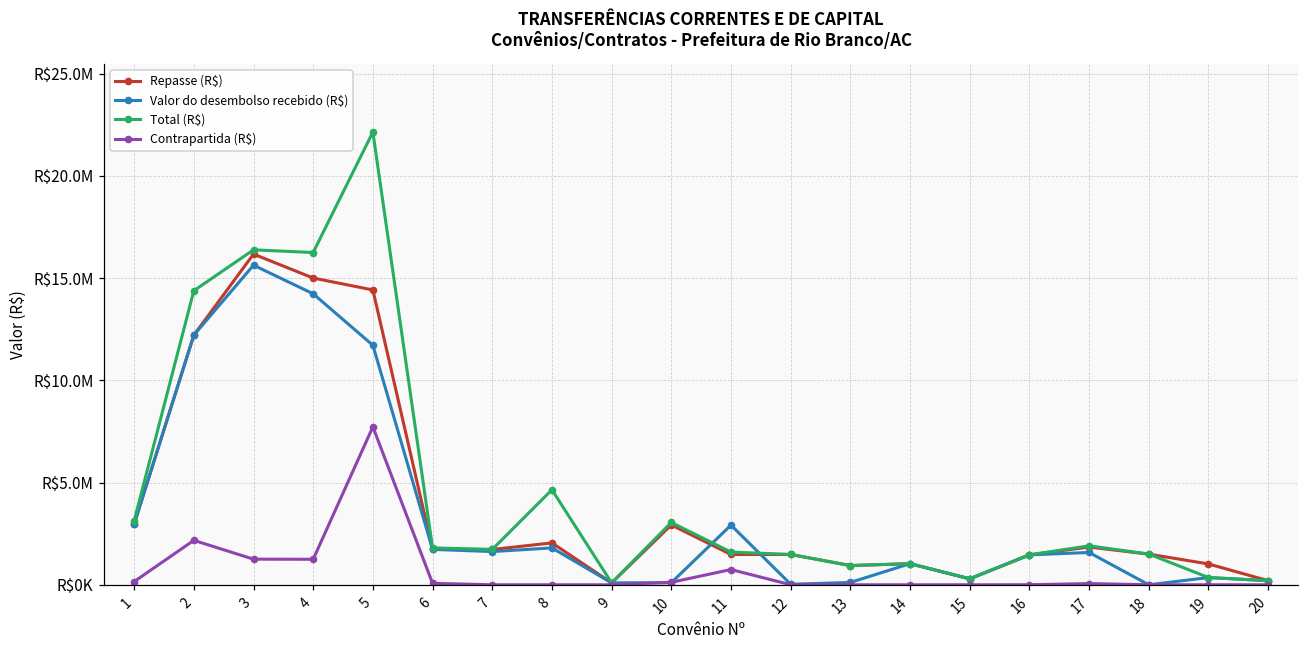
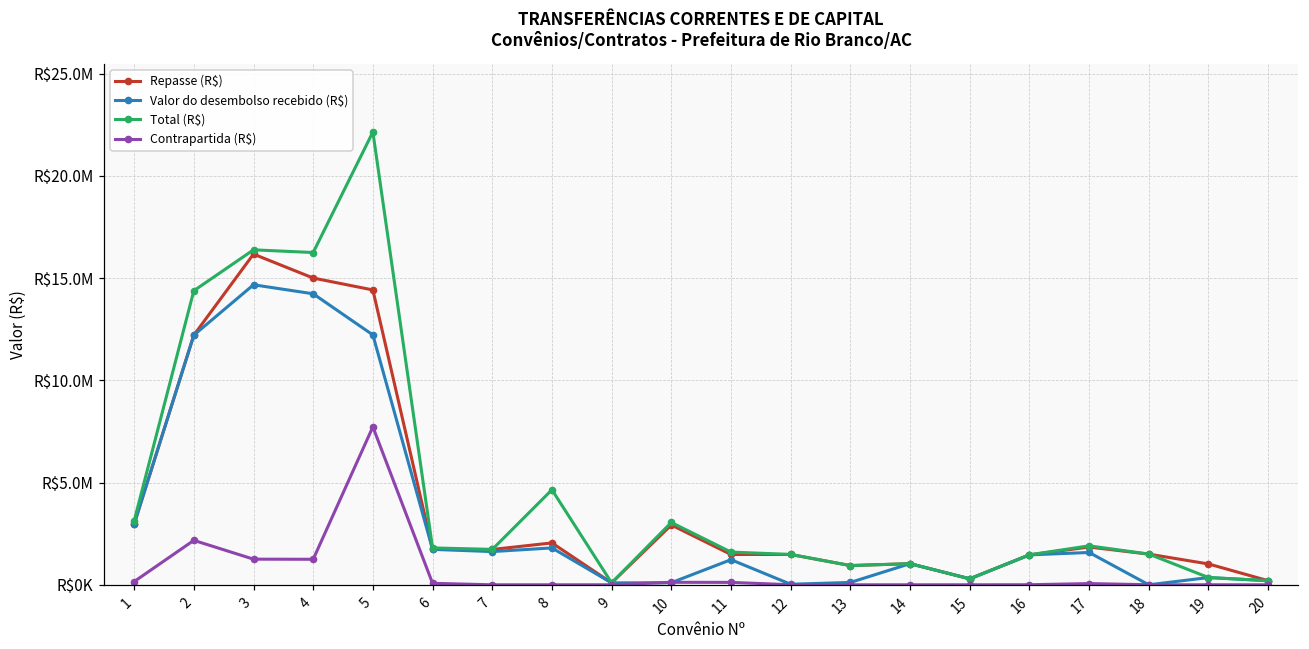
  {
    "Repasse (R$)": {
      "3": "R$16200000",
      "4": "R$15000000",
      "5": "R$14400000",
      "8": "R$2000000",
      "19": "R$1000000"
    },
    "Valor do desembolso recebido (R$)": {
-     "3": "R$15600000",
+     "3": "R$14700000",
      "4": "R$14200000",
-     "5": "R$11700000",
+     "5": "R$12200000",
      "8": "R$1800000",
-     "11": "R$2900000",
+     "11": "R$1200000",
      "17": "R$1600000"
    },
    "Total (R$)": {
      "1": "R$3100000",
      "2": "R$14400000",
      "3": "R$16400000",
      "4": "R$16200000",
      "5": "R$22100000",
      "8": "R$4600000"
    },
    "Contrapartida (R$)": {
      "1": "R$200000",
      "2": "R$2200000",
      "3": "R$1300000",
      "4": "R$1200000",
      "5": "R$7700000",
      "6": "R$100000",
      "7": "R$0",
      "8": "R$0",
-     "11": "R$700000",
+     "11": "R$100000",
      "14": "R$0",
      "15": "R$0",
      "16": "R$0",
      "17": "R$100000",
      "19": "R$0",
      "20": "R$0"
    }
  }
